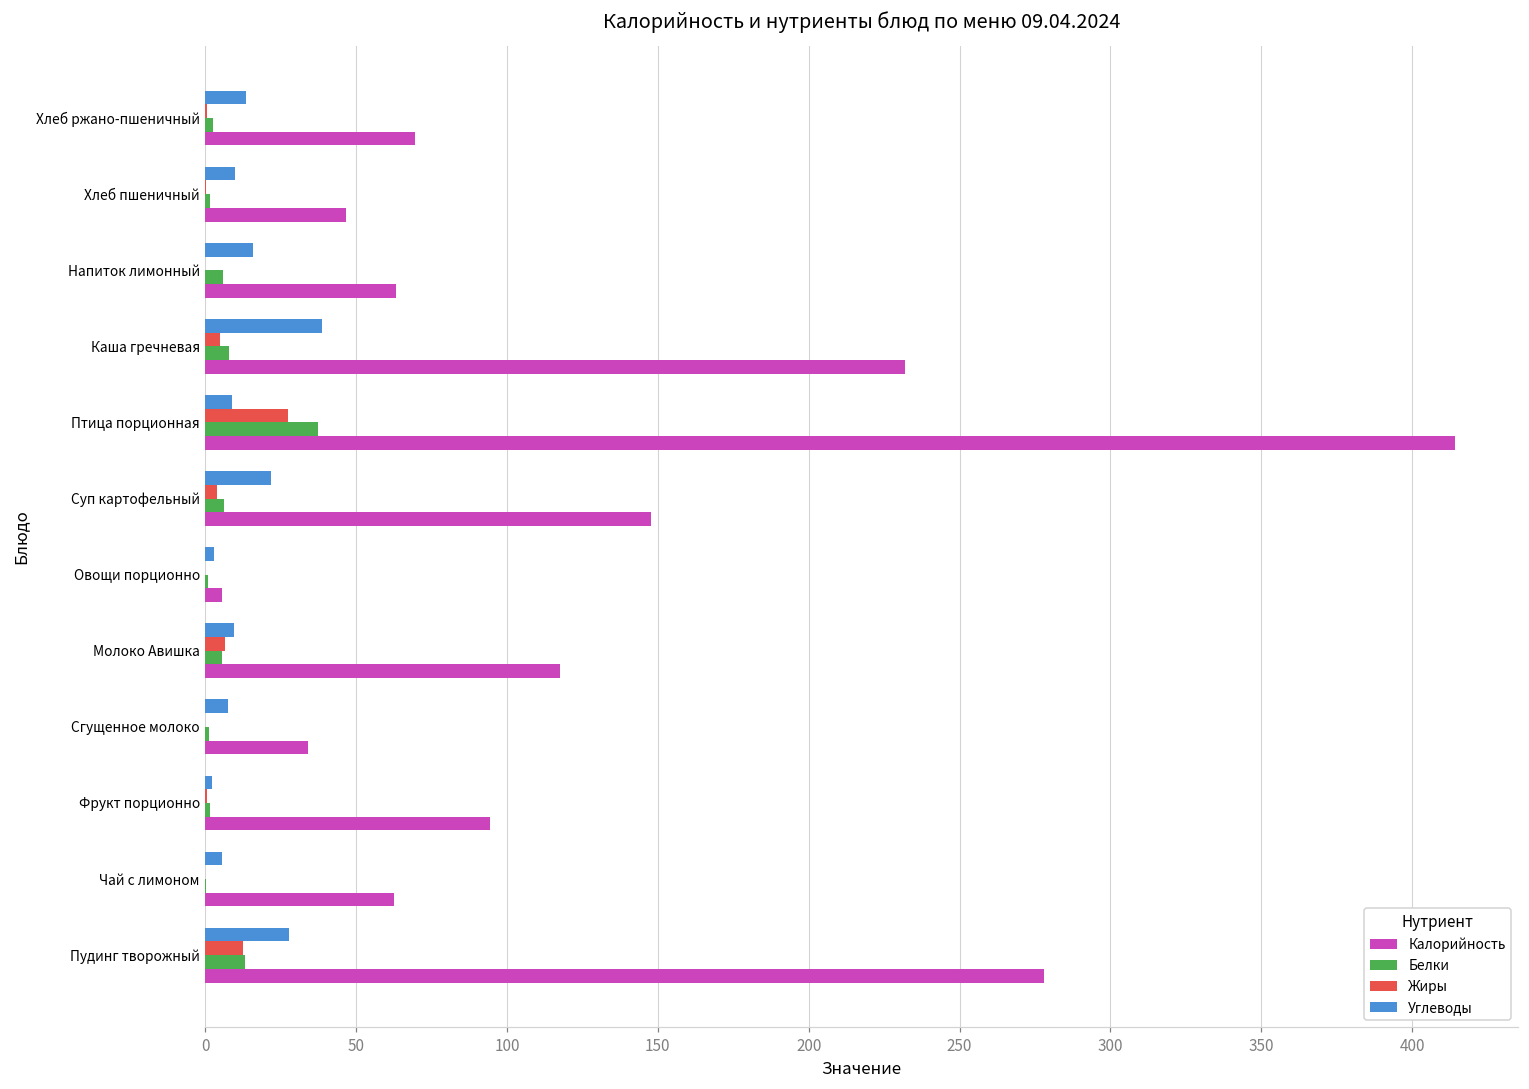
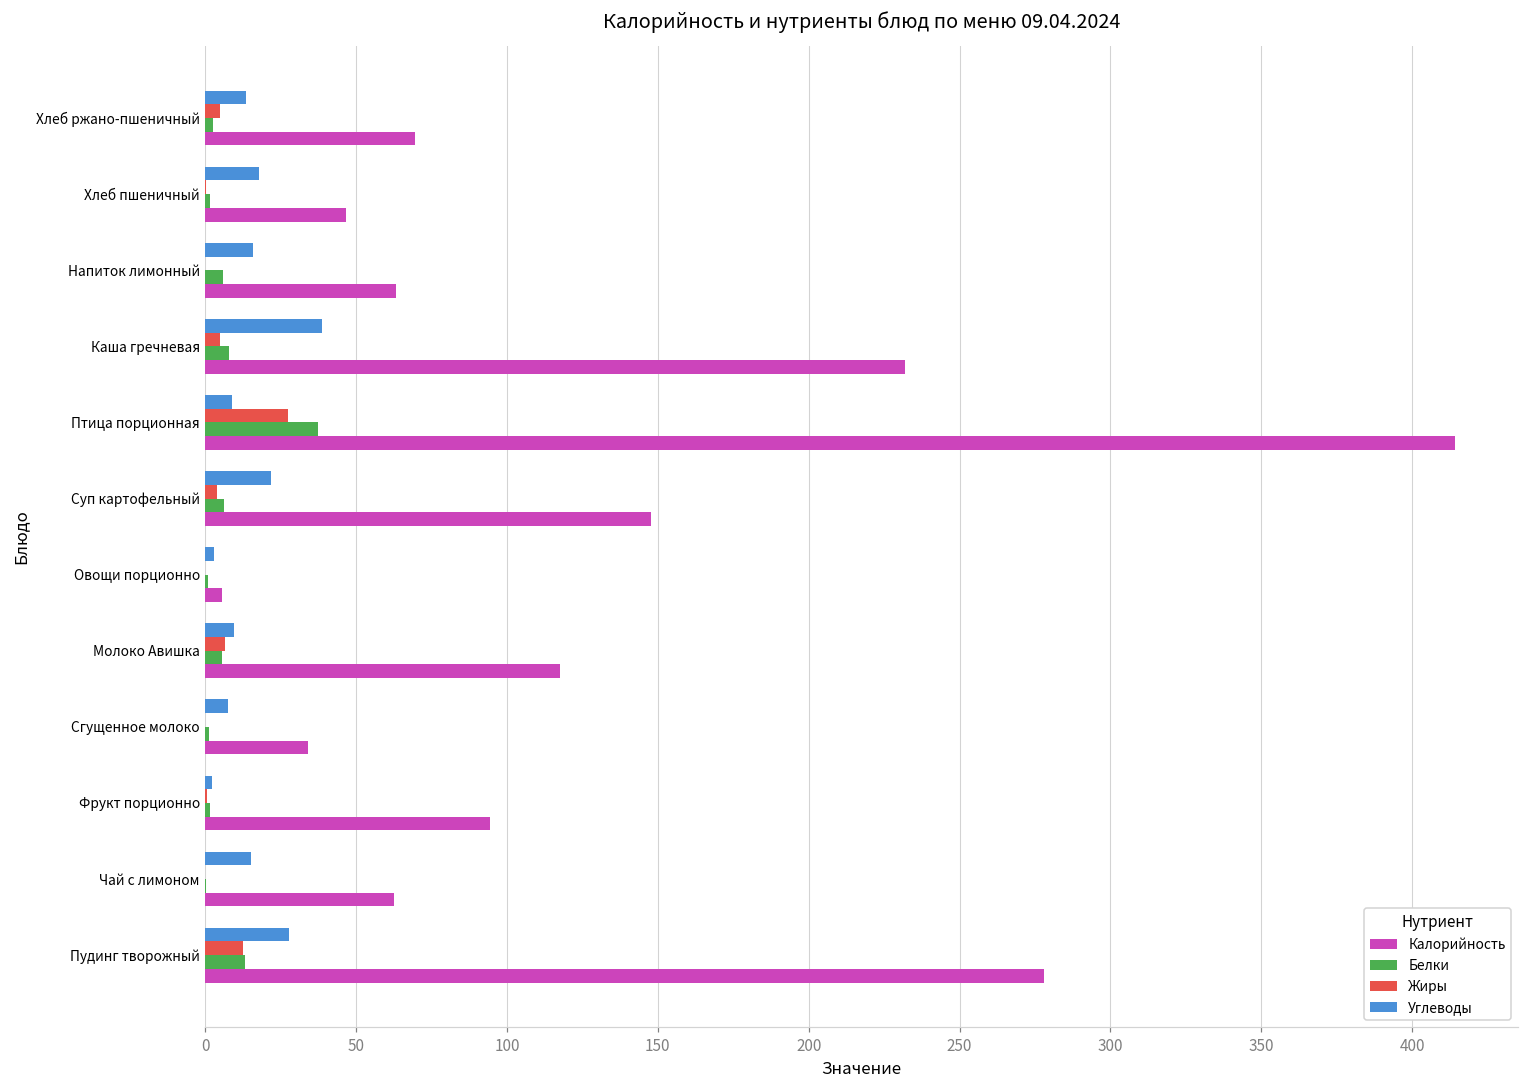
  {
    "Калорийность": {
      "Хлеб ржано-пшеничный": 70,
      "Хлеб пшеничный": 47,
      "Напиток лимонный": 63,
      "Каша гречневая": 232,
      "Птица порционная": 414,
      "Суп картофельный": 148,
      "Овощи порционно": 6,
      "Молоко Авишка": 118,
      "Сгущенное молоко": 34,
      "Фрукт порционно": 95,
      "Чай с лимоном": 62,
      "Пудинг творожный": 278
    },
    "Белки": {
      "Хлеб ржано-пшеничный": 3,
      "Хлеб пшеничный": 2,
      "Напиток лимонный": 6,
      "Каша гречневая": 8,
      "Птица порционная": 37,
      "Суп картофельный": 6,
      "Молоко Авишка": 6,
      "Сгущенное молоко": 1,
      "Фрукт порционно": 2,
      "Пудинг творожный": 13
    },
    "Жиры": {
-     "Хлеб ржано-пшеничный": 0,
+     "Хлеб ржано-пшеничный": 5,
      "Напиток лимонный": 0,
      "Каша гречневая": 5,
      "Птица порционная": 27,
      "Суп картофельный": 4,
      "Молоко Авишка": 6,
      "Сгущенное молоко": 0,
      "Пудинг творожный": 13
    },
    "Углеводы": {
      "Хлеб ржано-пшеничный": 14,
-     "Хлеб пшеничный": 10,
+     "Хлеб пшеничный": 18,
      "Напиток лимонный": 16,
      "Каша гречневая": 39,
      "Птица порционная": 9,
      "Суп картофельный": 22,
      "Овощи порционно": 3,
      "Молоко Авишка": 9,
      "Сгущенное молоко": 8,
      "Фрукт порционно": 2,
-     "Чай с лимоном": 6,
+     "Чай с лимоном": 15,
      "Пудинг творожный": 28
    }
  }
